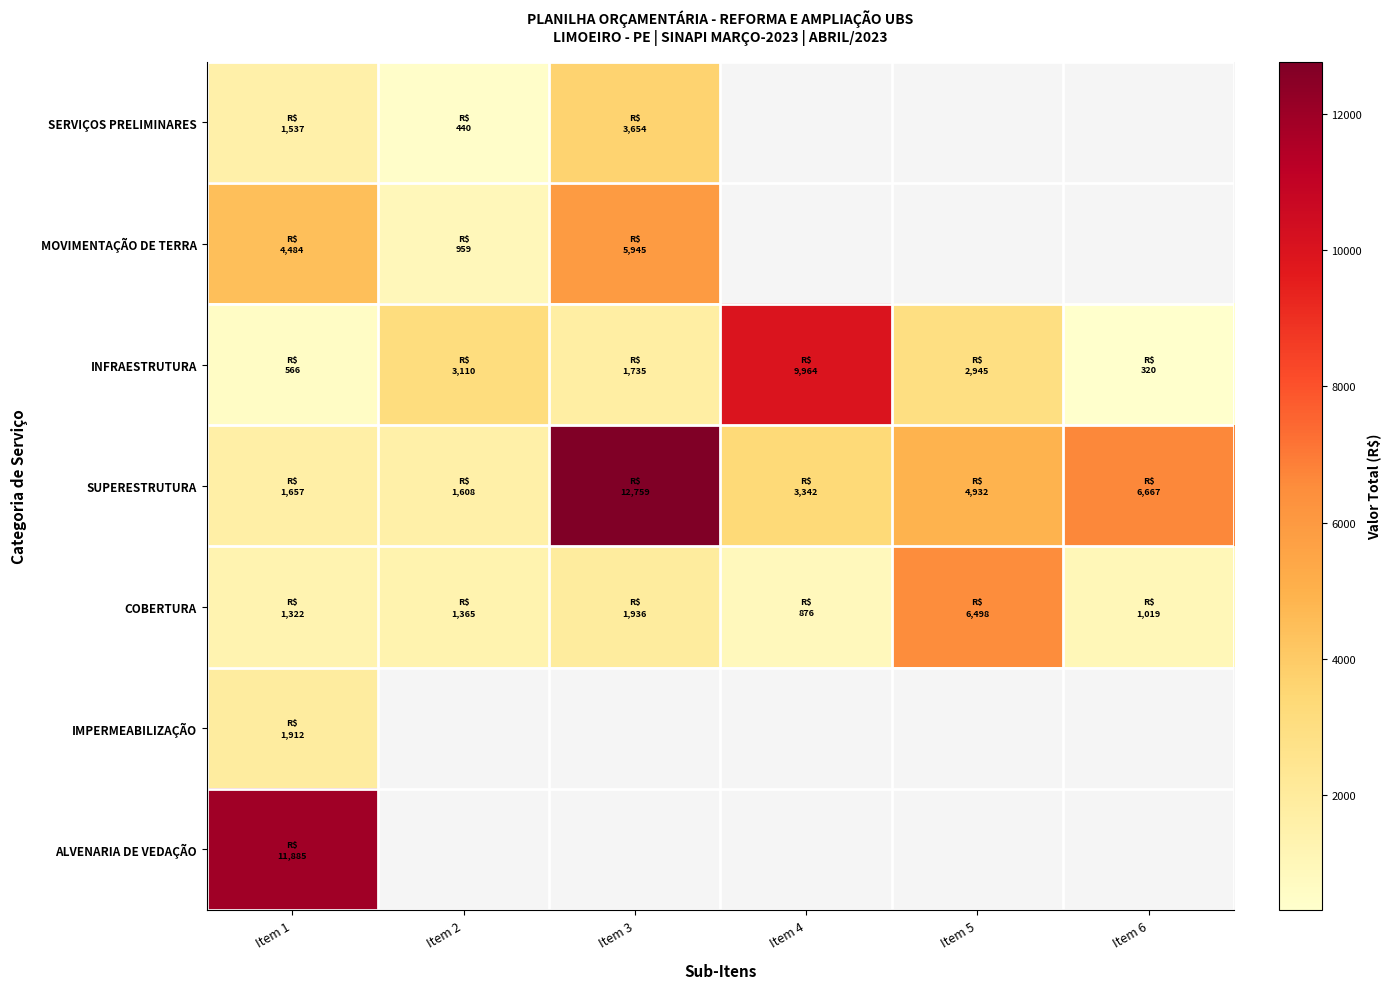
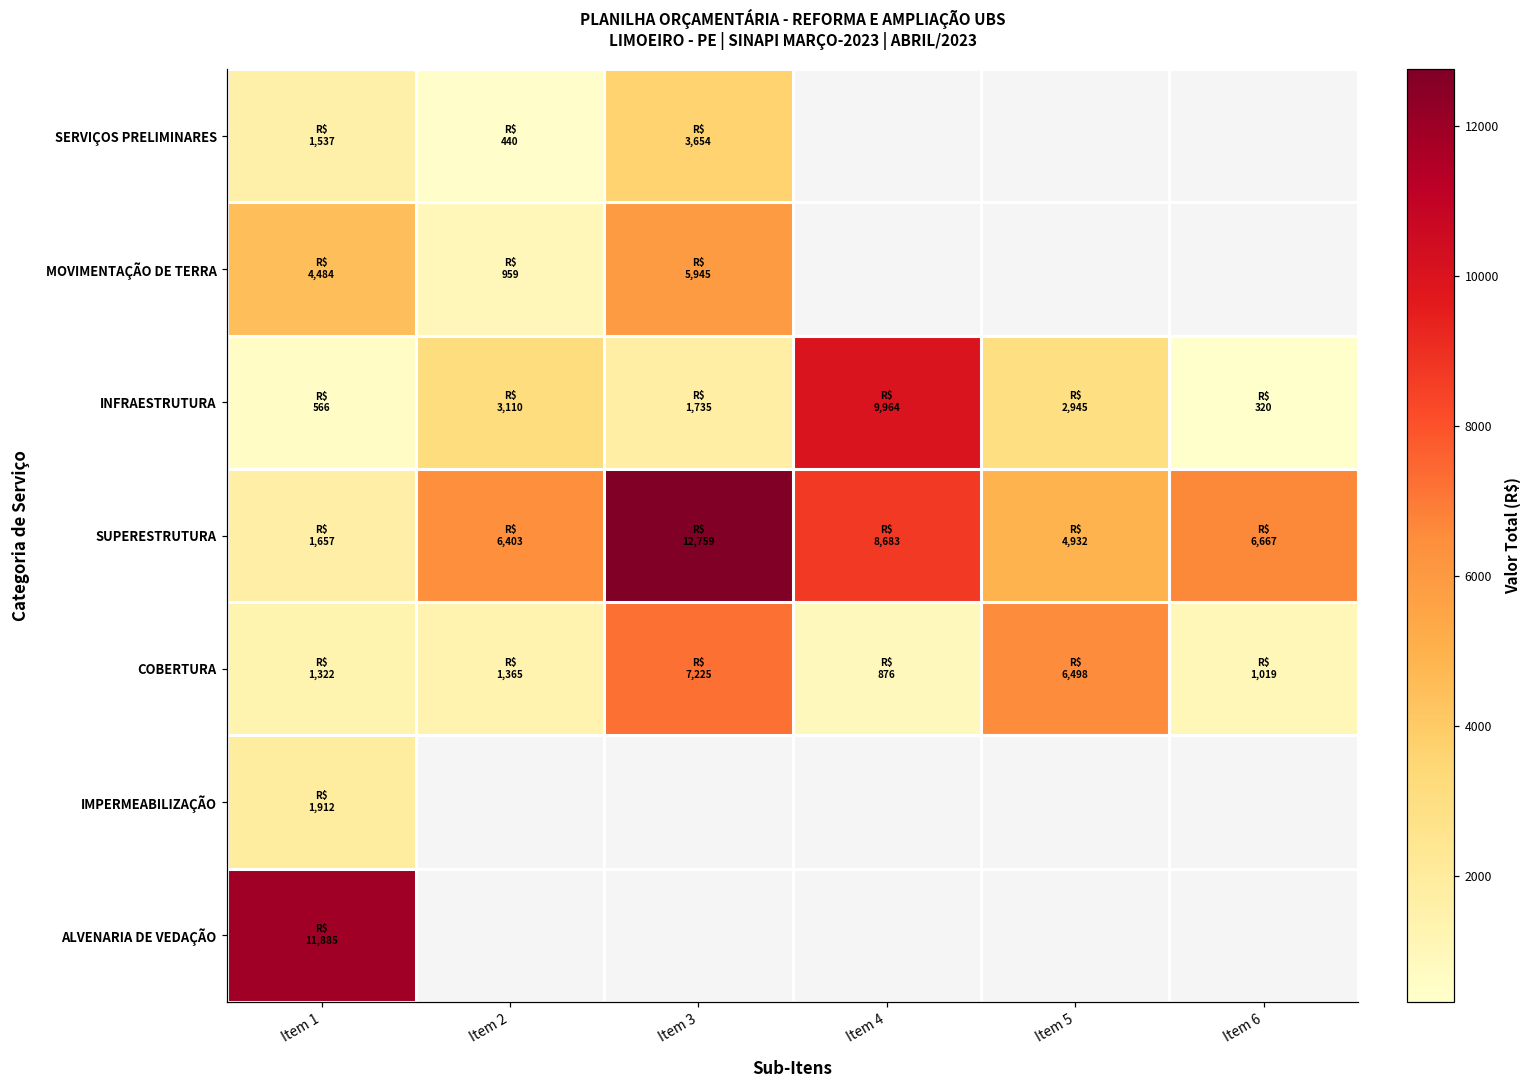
  {
    "SERVIÇOS PRELIMINARES": {
      "Item 1": "1,537",
      "Item 2": "440",
      "Item 3": "3,654"
    },
    "MOVIMENTAÇÃO DE TERRA": {
      "Item 1": "4,484",
      "Item 2": "959",
      "Item 3": "5,945"
    },
    "INFRAESTRUTURA": {
      "Item 1": "566",
      "Item 2": "3,110",
      "Item 3": "1,735",
      "Item 4": "9,964",
      "Item 5": "2,945",
      "Item 6": "320"
    },
    "SUPERESTRUTURA": {
      "Item 1": "1,657",
-     "Item 2": "1,608",
+     "Item 2": "6,403",
      "Item 3": "12,759",
-     "Item 4": "3,342",
+     "Item 4": "8,683",
      "Item 5": "4,932",
      "Item 6": "6,667"
    },
    "COBERTURA": {
      "Item 1": "1,322",
      "Item 2": "1,365",
-     "Item 3": "1,936",
+     "Item 3": "7,225",
      "Item 4": "876",
      "Item 5": "6,498",
      "Item 6": "1,019"
    },
    "IMPERMEABILIZAÇÃO": {
      "Item 1": "1,912"
    },
    "ALVENARIA DE VEDAÇÃO": {
      "Item 1": "11,885"
    }
  }
